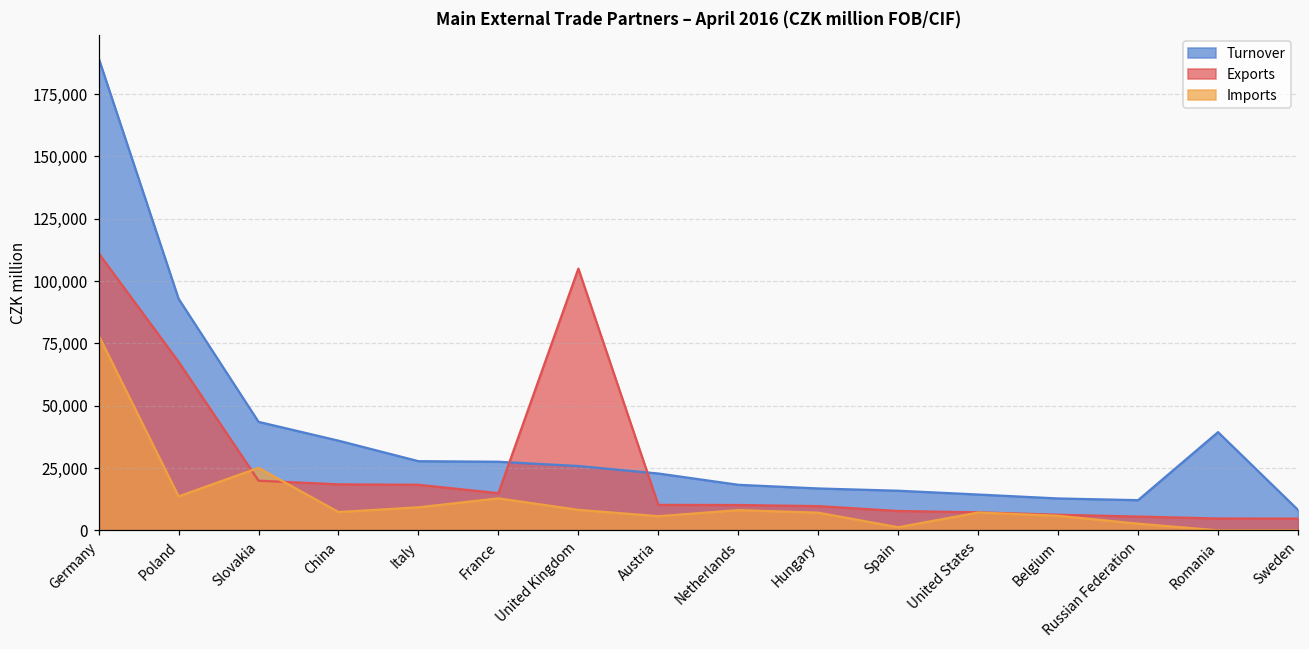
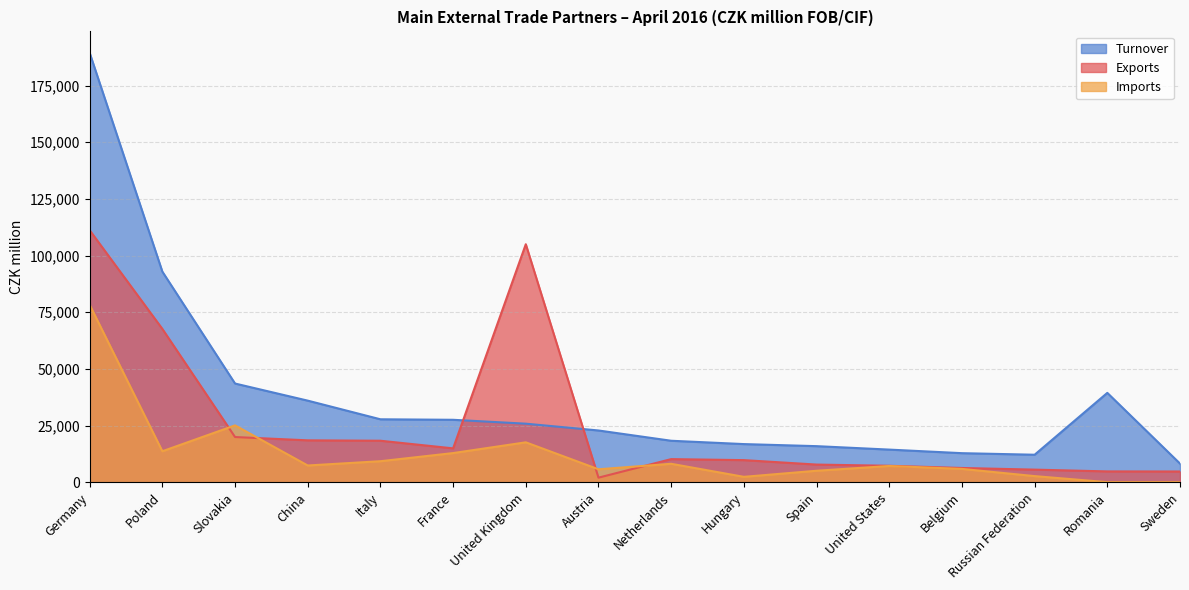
  {
    "Turnover": {
      "Germany": "189,000",
      "Poland": "93,000",
      "Slovakia": "44,000",
      "China": "36,000",
      "Italy": "28,000",
      "France": "28,000",
      "United Kingdom": "26,000",
      "Austria": "23,000",
      "Netherlands": "18,000",
      "Hungary": "17,000",
      "Spain": "16,000",
      "United States": "14,000",
      "Belgium": "13,000",
      "Russian Federation": "12,000",
      "Romania": "39,000",
      "Sweden": "8,000"
    },
    "Exports": {
      "Germany": "111,000",
      "Poland": "68,000",
      "Slovakia": "20,000",
      "China": "18,000",
      "Italy": "18,000",
      "France": "15,000",
      "United Kingdom": "105,000",
-     "Austria": "10,000",
+     "Austria": "2,000",
      "Netherlands": "10,000",
      "Hungary": "10,000",
      "Spain": "8,000",
      "Russian Federation": "6,000",
      "Romania": "5,000",
      "Sweden": "5,000"
    },
    "Imports": {
      "Germany": "78,000",
      "Poland": "14,000",
      "Slovakia": "25,000",
      "China": "7,000",
      "Italy": "9,000",
      "France": "13,000",
-     "United Kingdom": "8,000",
+     "United Kingdom": "18,000",
      "Austria": "6,000",
      "Netherlands": "8,000",
-     "Hungary": "7,000",
-     "Spain": "1,000",
+     "Hungary": "2,000",
+     "Spain": "5,000",
      "Russian Federation": "3,000",
      "Romania": "0",
      "Sweden": "0"
    }
  }
